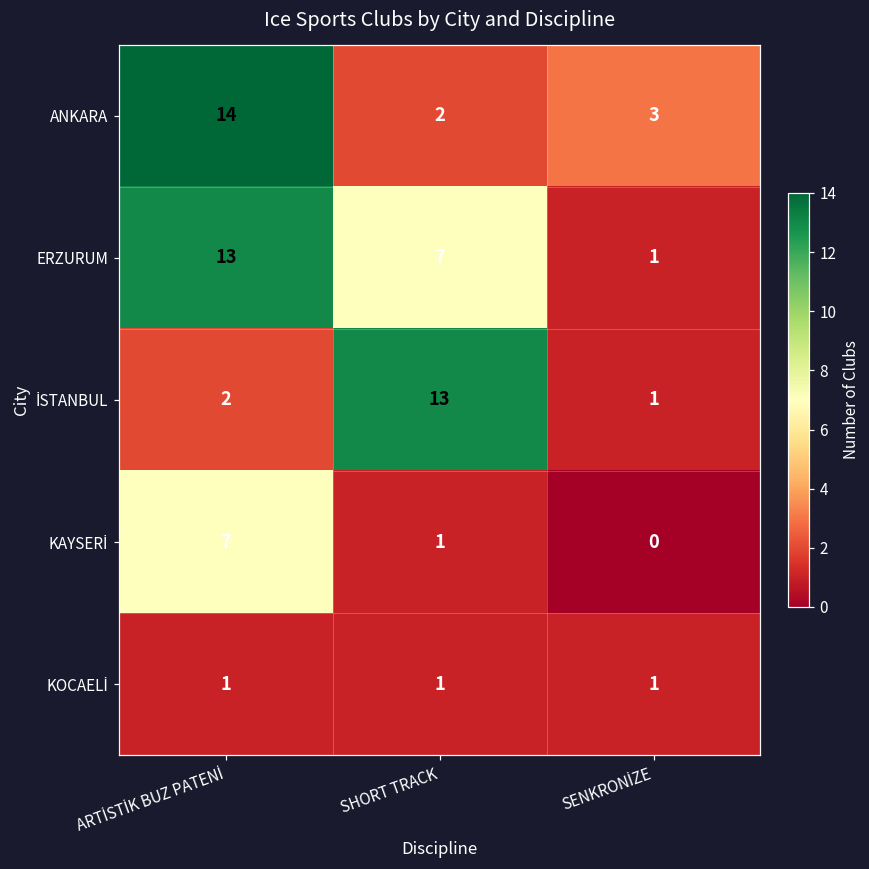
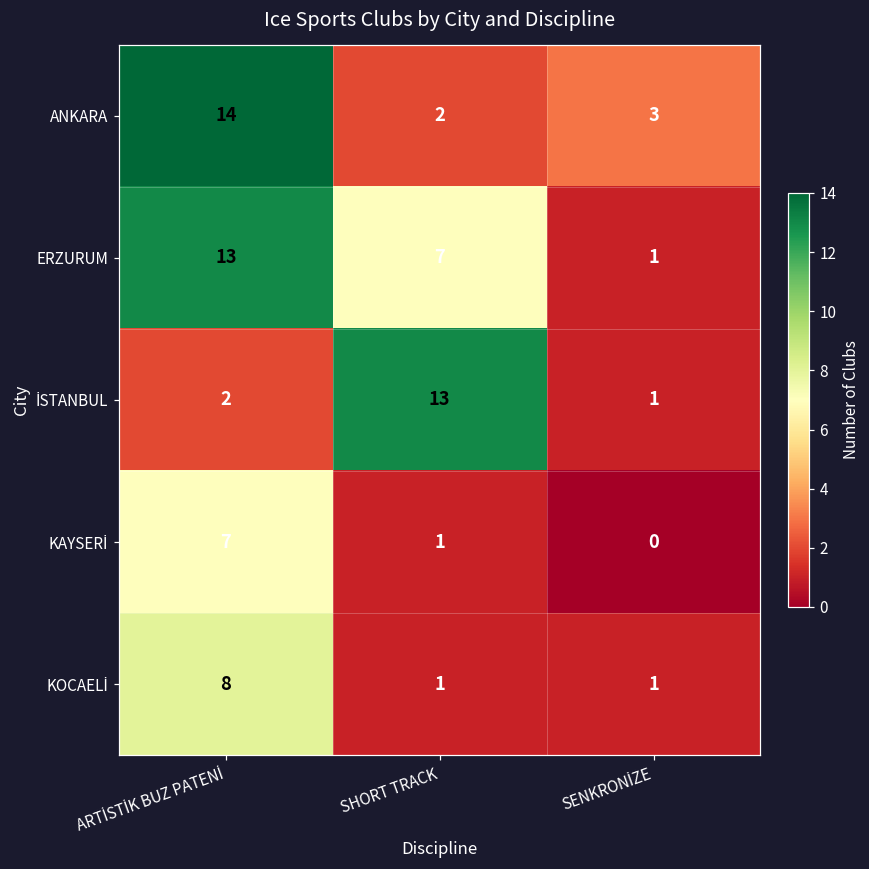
  {
    "ANKARA": {
      "ARTİSTİK BUZ PATENİ": 14,
      "SHORT TRACK": 2,
      "SENKRONİZE": 3
    },
    "ERZURUM": {
      "ARTİSTİK BUZ PATENİ": 13,
      "SHORT TRACK": 7,
      "SENKRONİZE": 1
    },
    "İSTANBUL": {
      "ARTİSTİK BUZ PATENİ": 2,
      "SHORT TRACK": 13,
      "SENKRONİZE": 1
    },
    "KAYSERİ": {
      "ARTİSTİK BUZ PATENİ": 7,
      "SHORT TRACK": 1,
      "SENKRONİZE": 0
    },
    "KOCAELİ": {
-     "ARTİSTİK BUZ PATENİ": 1,
+     "ARTİSTİK BUZ PATENİ": 8,
      "SHORT TRACK": 1,
      "SENKRONİZE": 1
    }
  }
